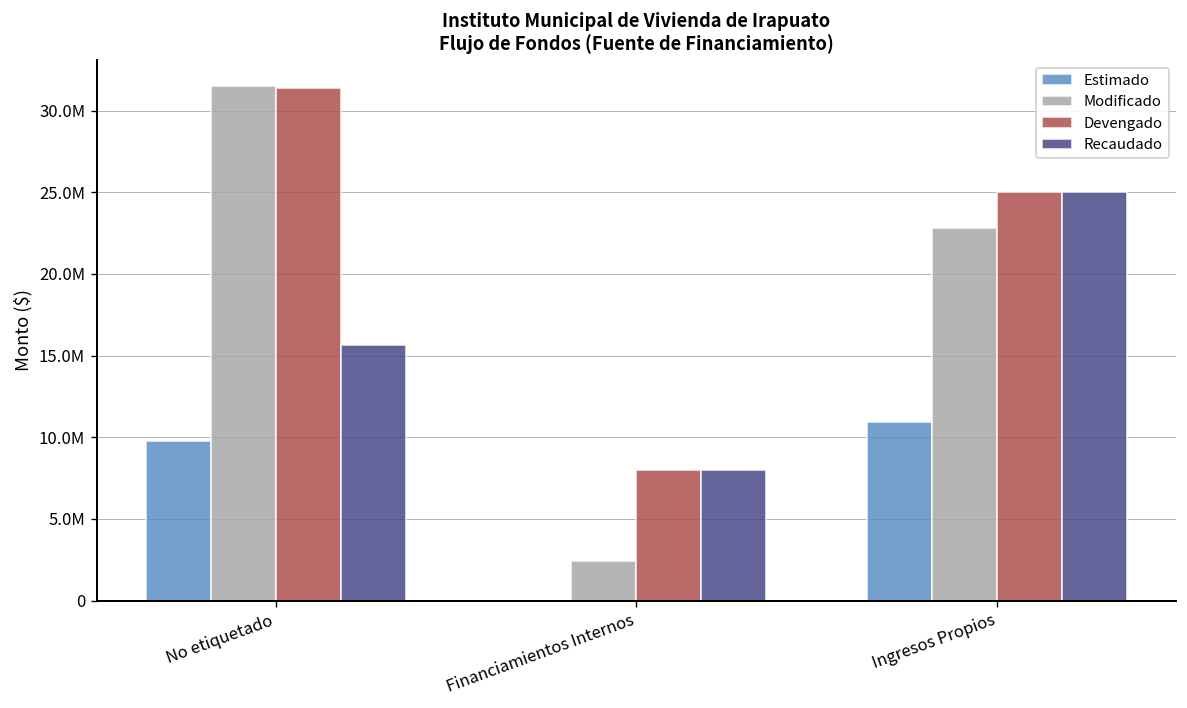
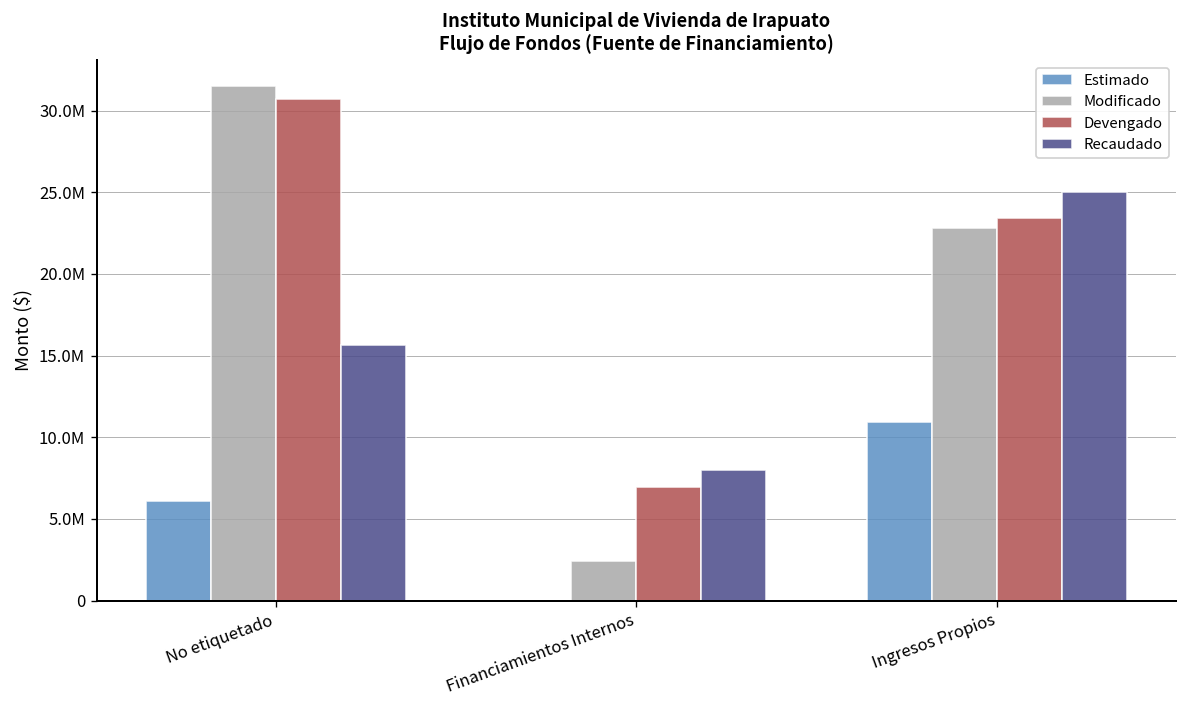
  {
    "Estimado": {
-     "No etiquetado": 9800000,
+     "No etiquetado": 6100000,
      "Financiamientos Internos": 0,
      "Ingresos Propios": 10900000
    },
    "Modificado": {
      "No etiquetado": 31500000,
      "Financiamientos Internos": 2400000,
      "Ingresos Propios": 22800000
    },
    "Devengado": {
-     "No etiquetado": 31400000,
-     "Financiamientos Internos": 8000000,
-     "Ingresos Propios": 25000000
+     "No etiquetado": 30700000,
+     "Financiamientos Internos": 6900000,
+     "Ingresos Propios": 23400000
    },
    "Recaudado": {
      "No etiquetado": 15600000,
      "Financiamientos Internos": 8000000,
      "Ingresos Propios": 25000000
    }
  }
